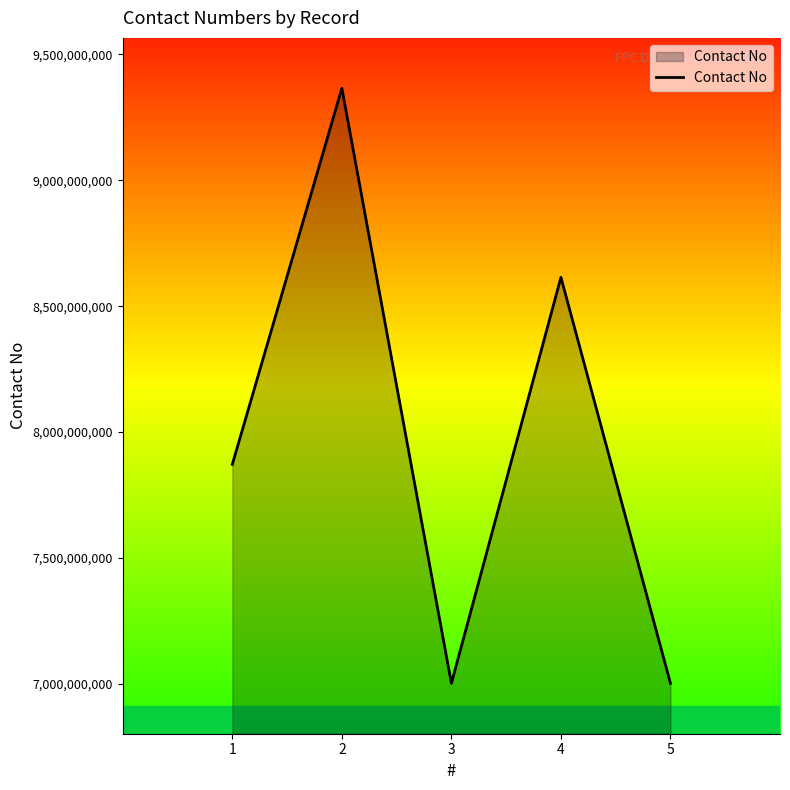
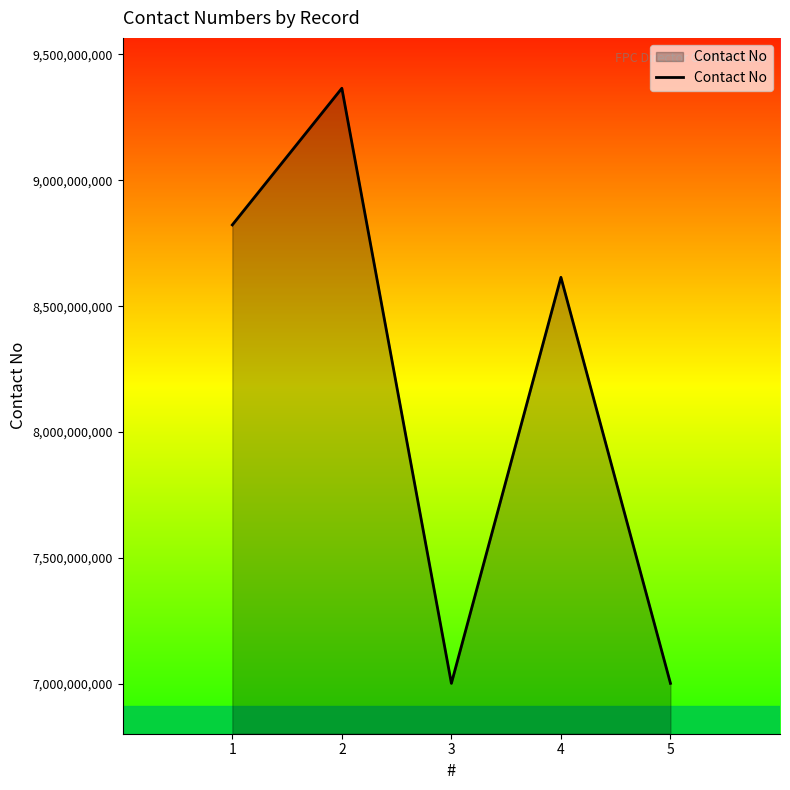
  {
-   "1": "7,870,000,000",
+   "1": "8,820,000,000",
    "2": "9,370,000,000",
    "3": "7,000,000,000",
    "4": "8,610,000,000",
    "5": "7,000,000,000"
  }
